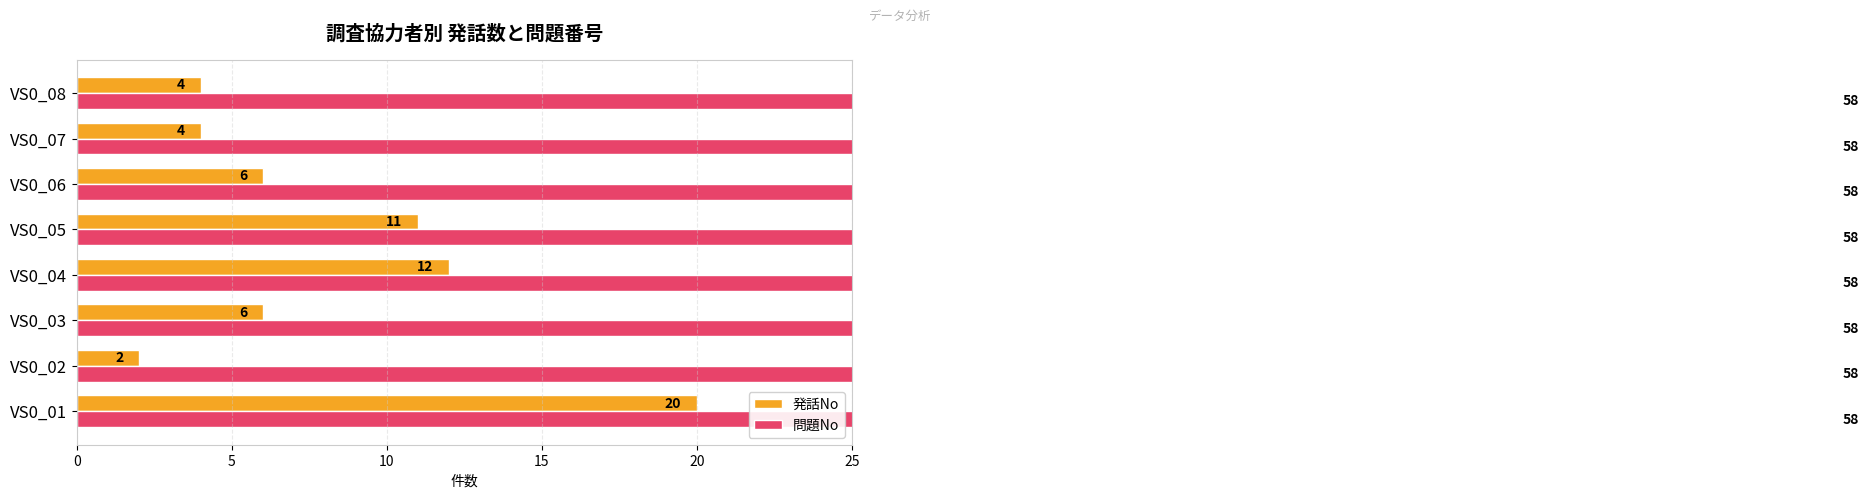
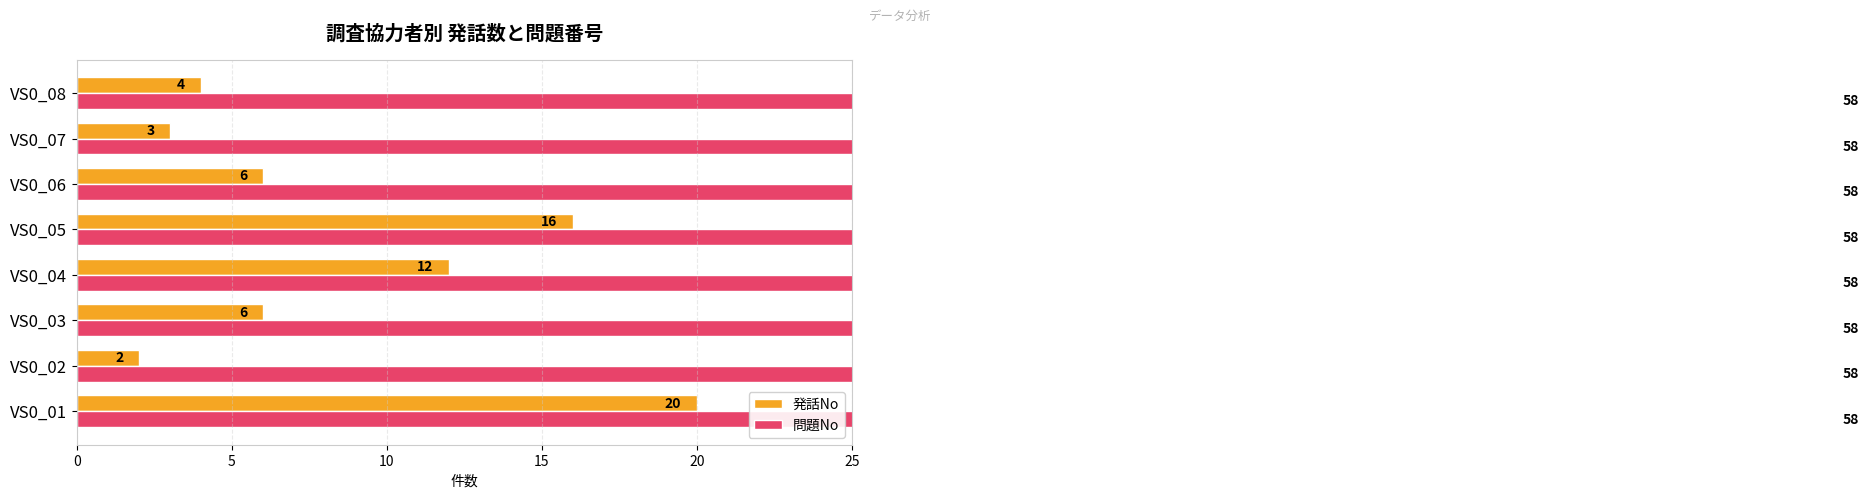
  {
    "発話No": {
      "VS0_08": 4,
-     "VS0_07": 4,
+     "VS0_07": 3,
      "VS0_06": 6,
-     "VS0_05": 11,
+     "VS0_05": 16,
      "VS0_04": 12,
      "VS0_03": 6,
      "VS0_02": 2,
      "VS0_01": 20
    }
  }
